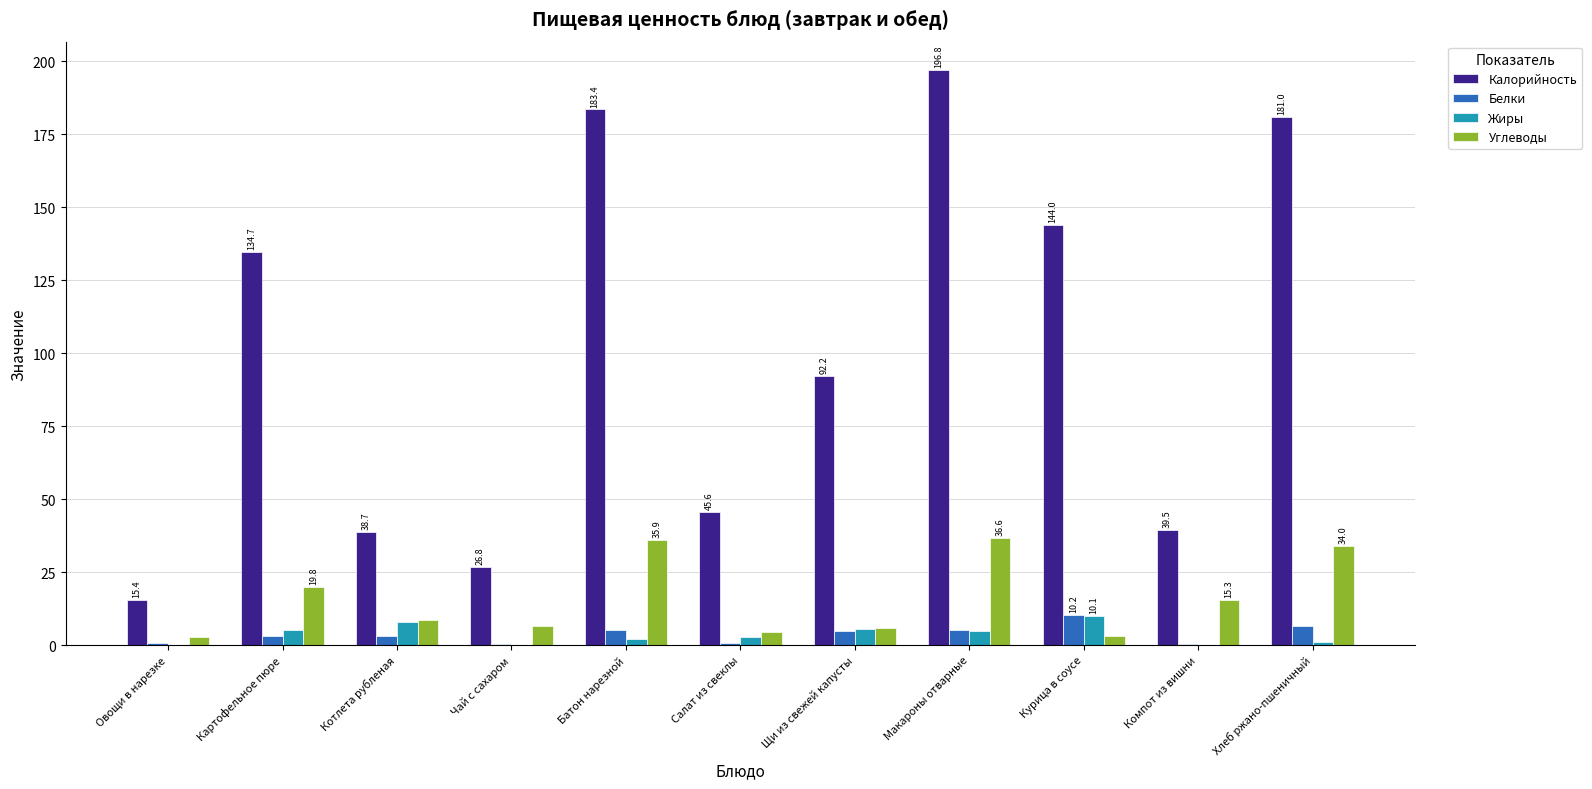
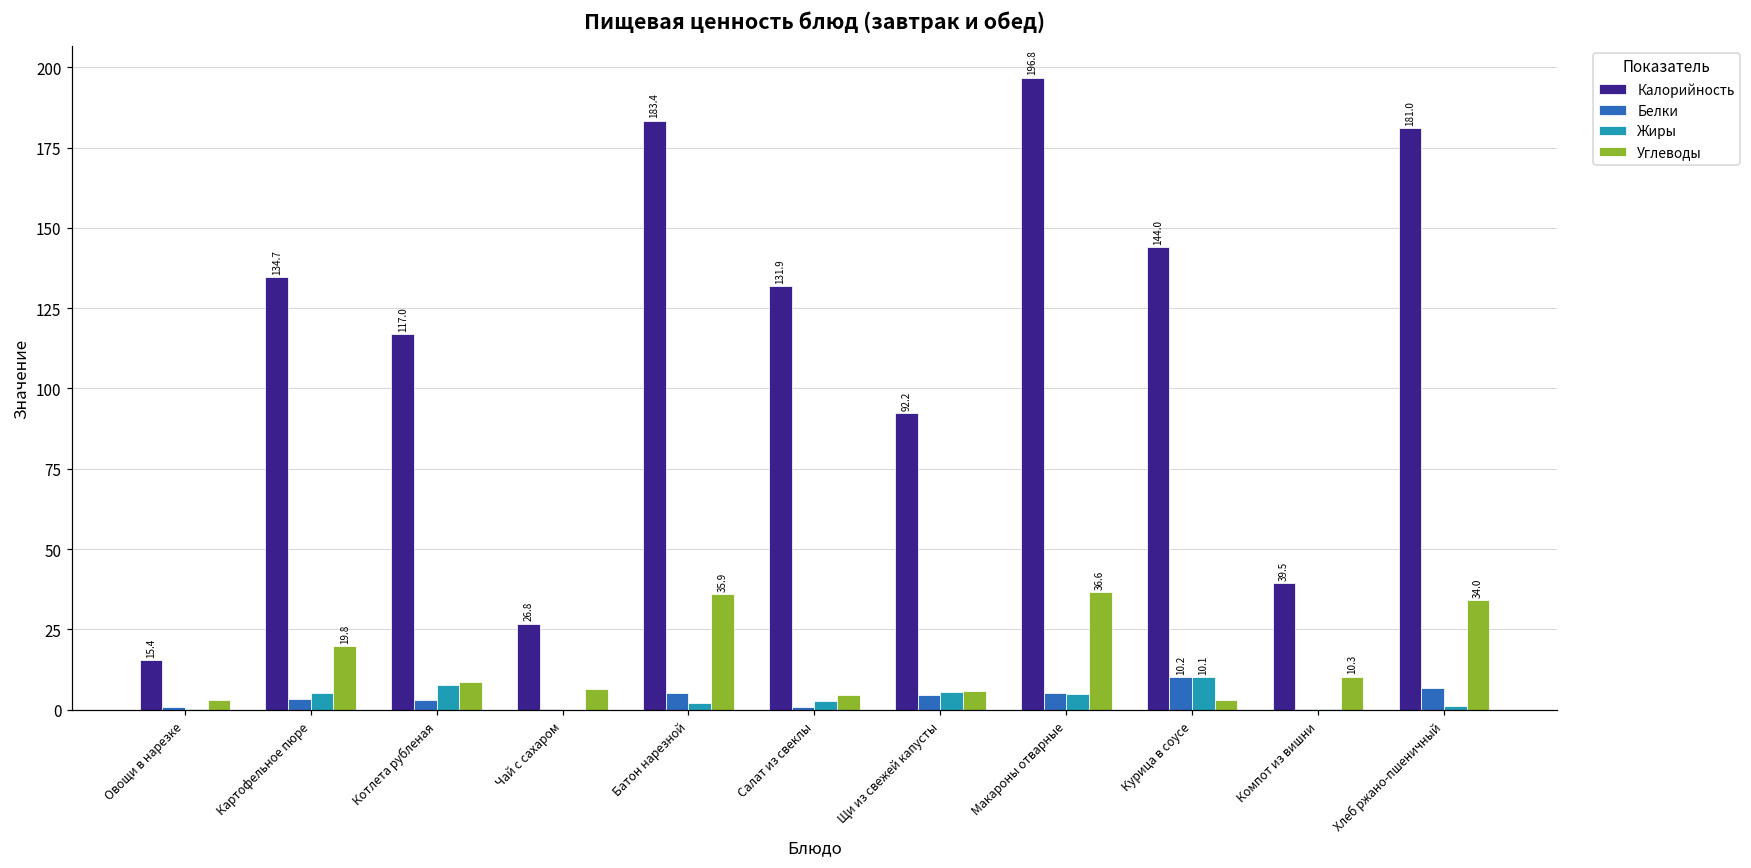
  {
    "Калорийность": {
      "Овощи в нарезке": 15.4,
      "Картофельное пюре": 134.7,
-     "Котлета рубленая": 38.7,
+     "Котлета рубленая": 117.0,
      "Чай с сахаром": 26.8,
      "Батон нарезной": 183.4,
-     "Салат из свеклы": 45.6,
+     "Салат из свеклы": 131.9,
      "Щи из свежей капусты": 92.2,
      "Макароны отварные": 196.8,
      "Курица в соусе": 144.0,
      "Компот из вишни": 39.5,
      "Хлеб ржано-пшеничный": 181.0
    },
    "Углеводы": {
      "Картофельное пюре": 19.8,
      "Батон нарезной": 35.9,
      "Макароны отварные": 36.6,
-     "Компот из вишни": 15.3,
+     "Компот из вишни": 10.3,
      "Хлеб ржано-пшеничный": 34.0
    }
  }
